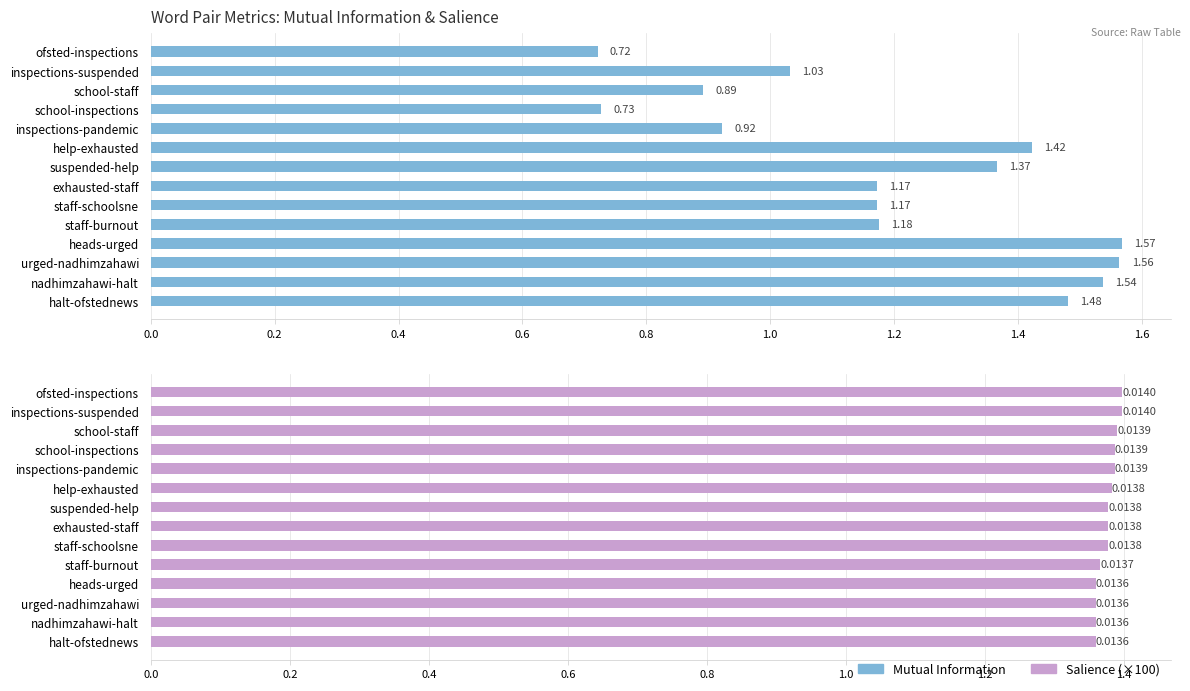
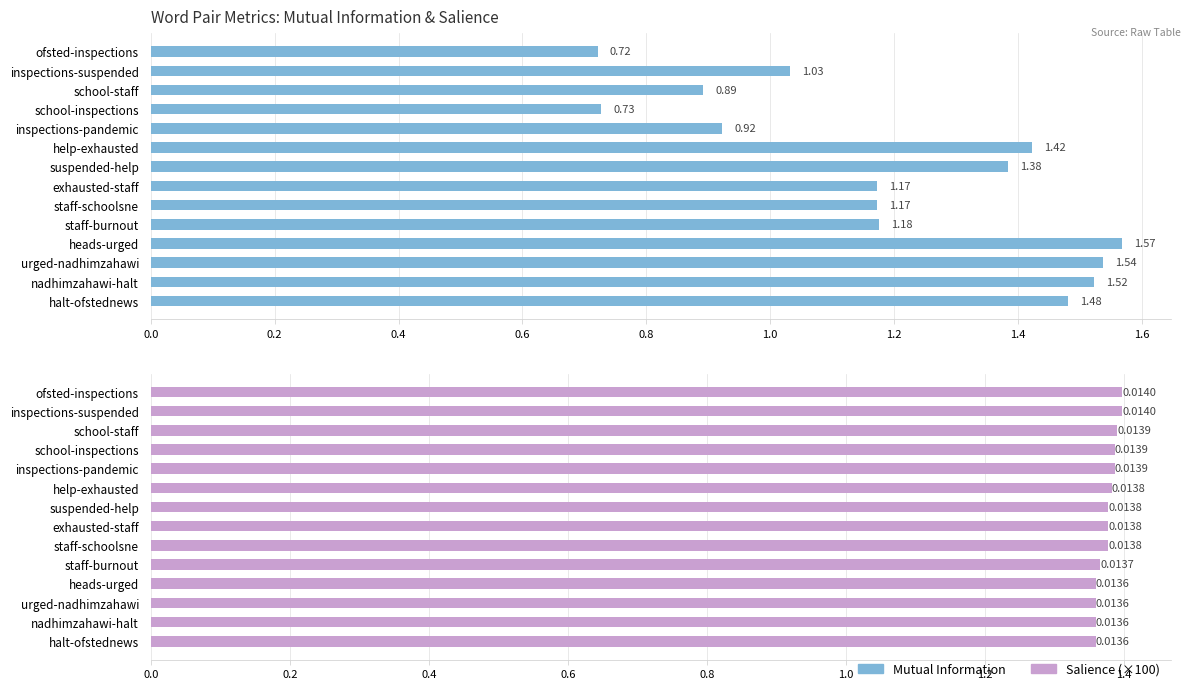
  {
    "Word Pair Metrics: Mutual Information & Salience": {
      "ofsted-inspections": 0.72,
      "inspections-suspended": 1.03,
      "school-staff": 0.89,
      "school-inspections": 0.73,
      "inspections-pandemic": 0.92,
      "help-exhausted": 1.42,
-     "suspended-help": 1.37,
+     "suspended-help": 1.38,
      "exhausted-staff": 1.17,
      "staff-schoolsne": 1.17,
      "staff-burnout": 1.18,
      "heads-urged": 1.57,
-     "urged-nadhimzahawi": 1.56,
-     "nadhimzahawi-halt": 1.54,
+     "urged-nadhimzahawi": 1.54,
+     "nadhimzahawi-halt": 1.52,
      "halt-ofstednews": 1.48
    }
  }
